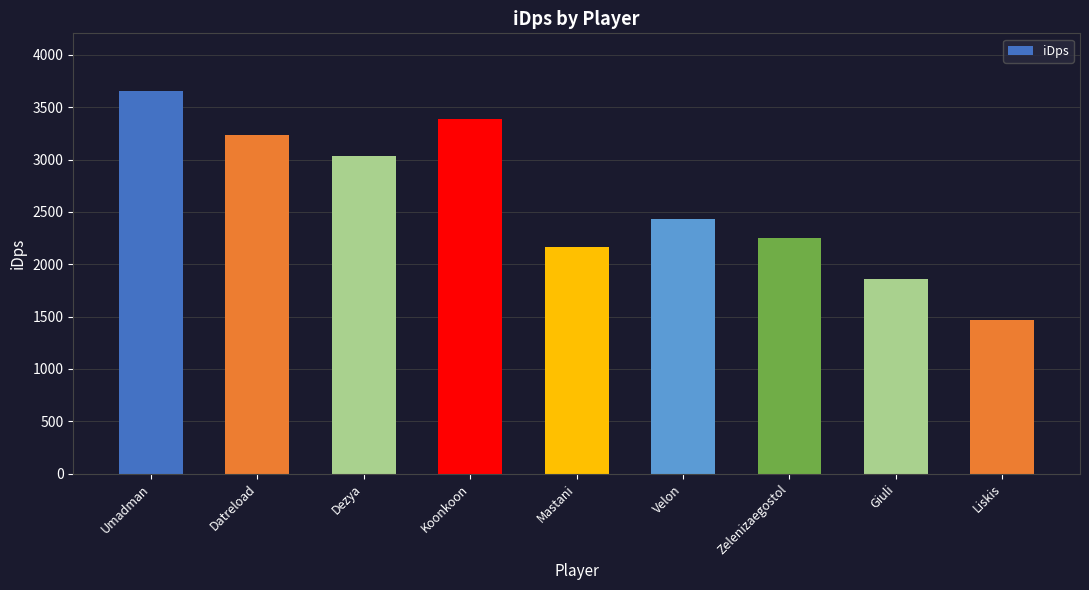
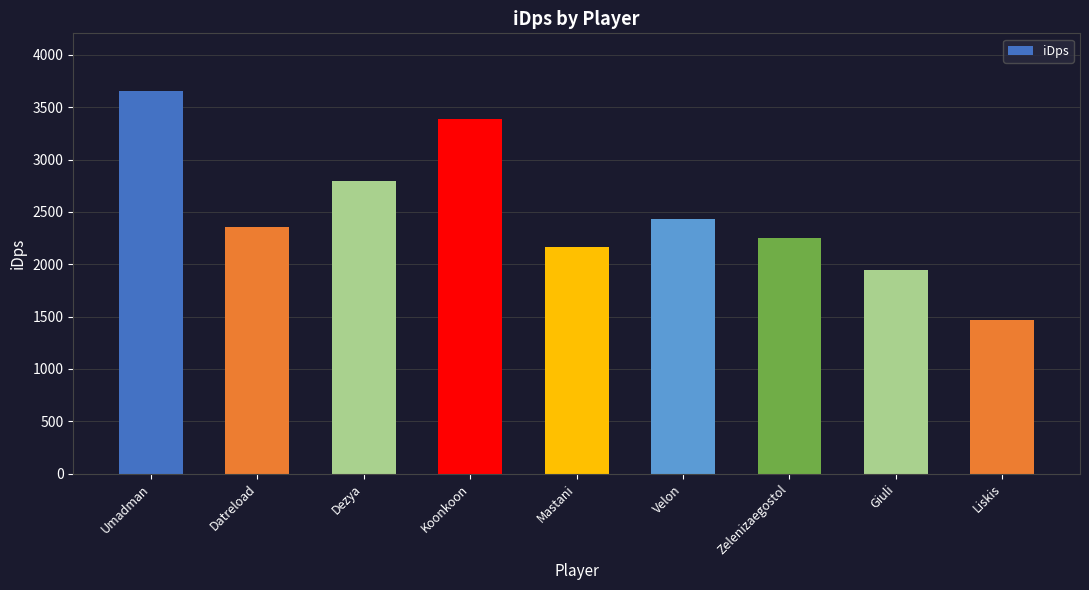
  {
    "Umadman": 3660,
-   "Datreload": 3240,
-   "Dezya": 3040,
+   "Datreload": 2360,
+   "Dezya": 2800,
    "Koonkoon": 3390,
    "Mastani": 2160,
    "Velon": 2430,
    "Zelenizaegostol": 2250,
-   "Giuli": 1860,
+   "Giuli": 1940,
    "Liskis": 1460
  }
